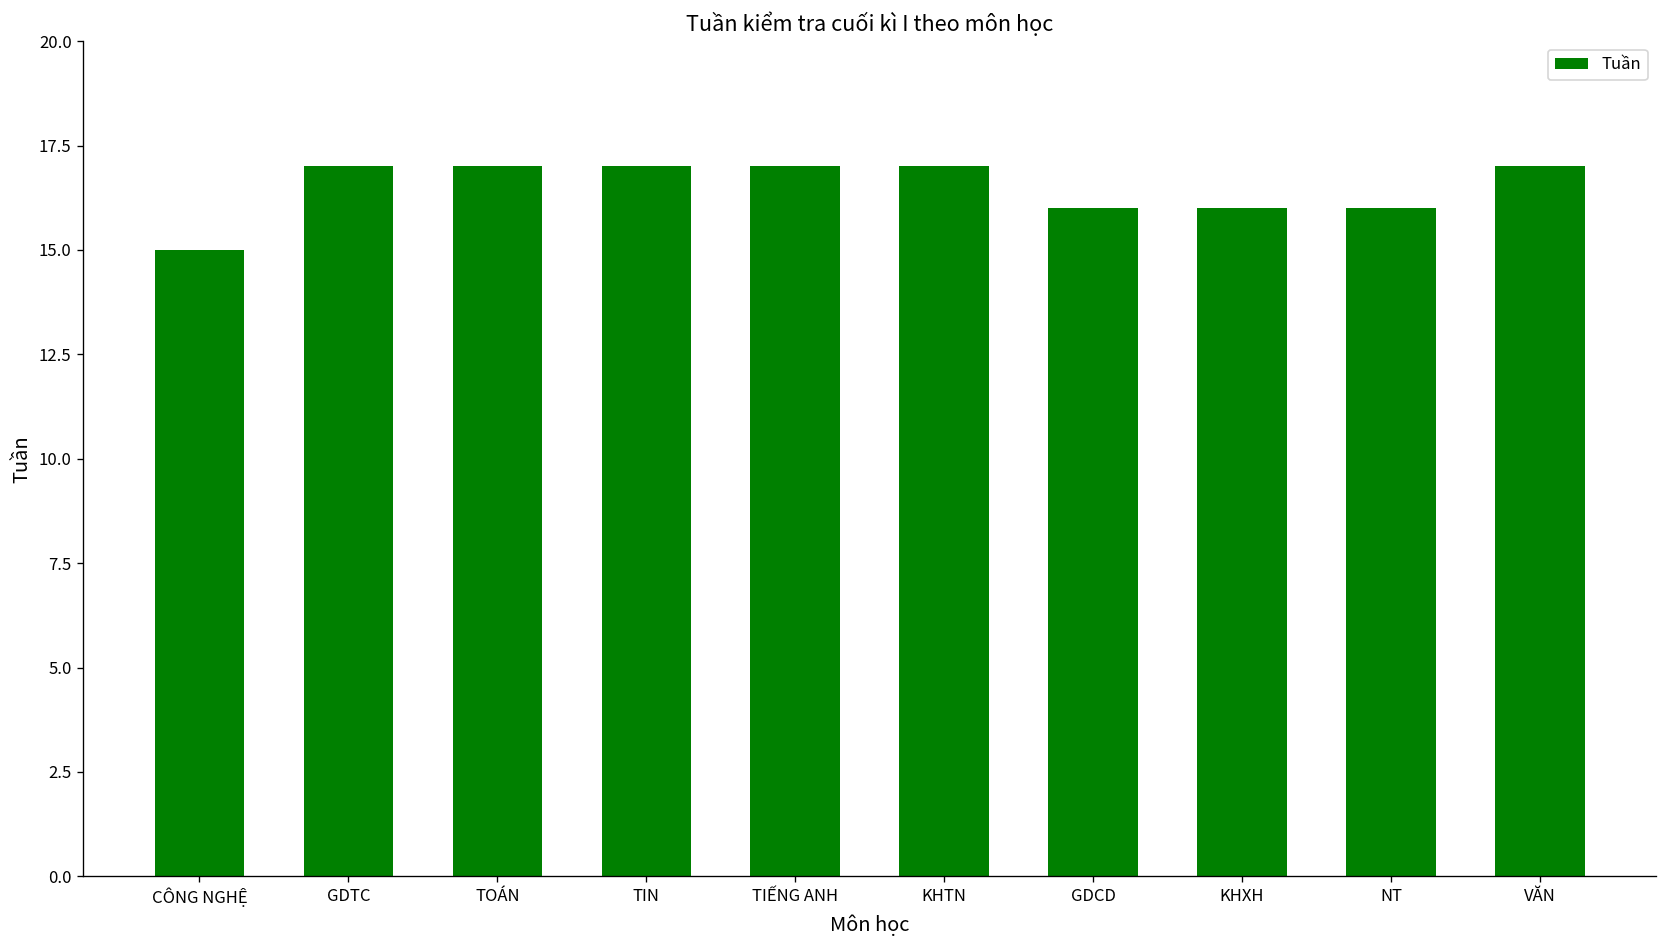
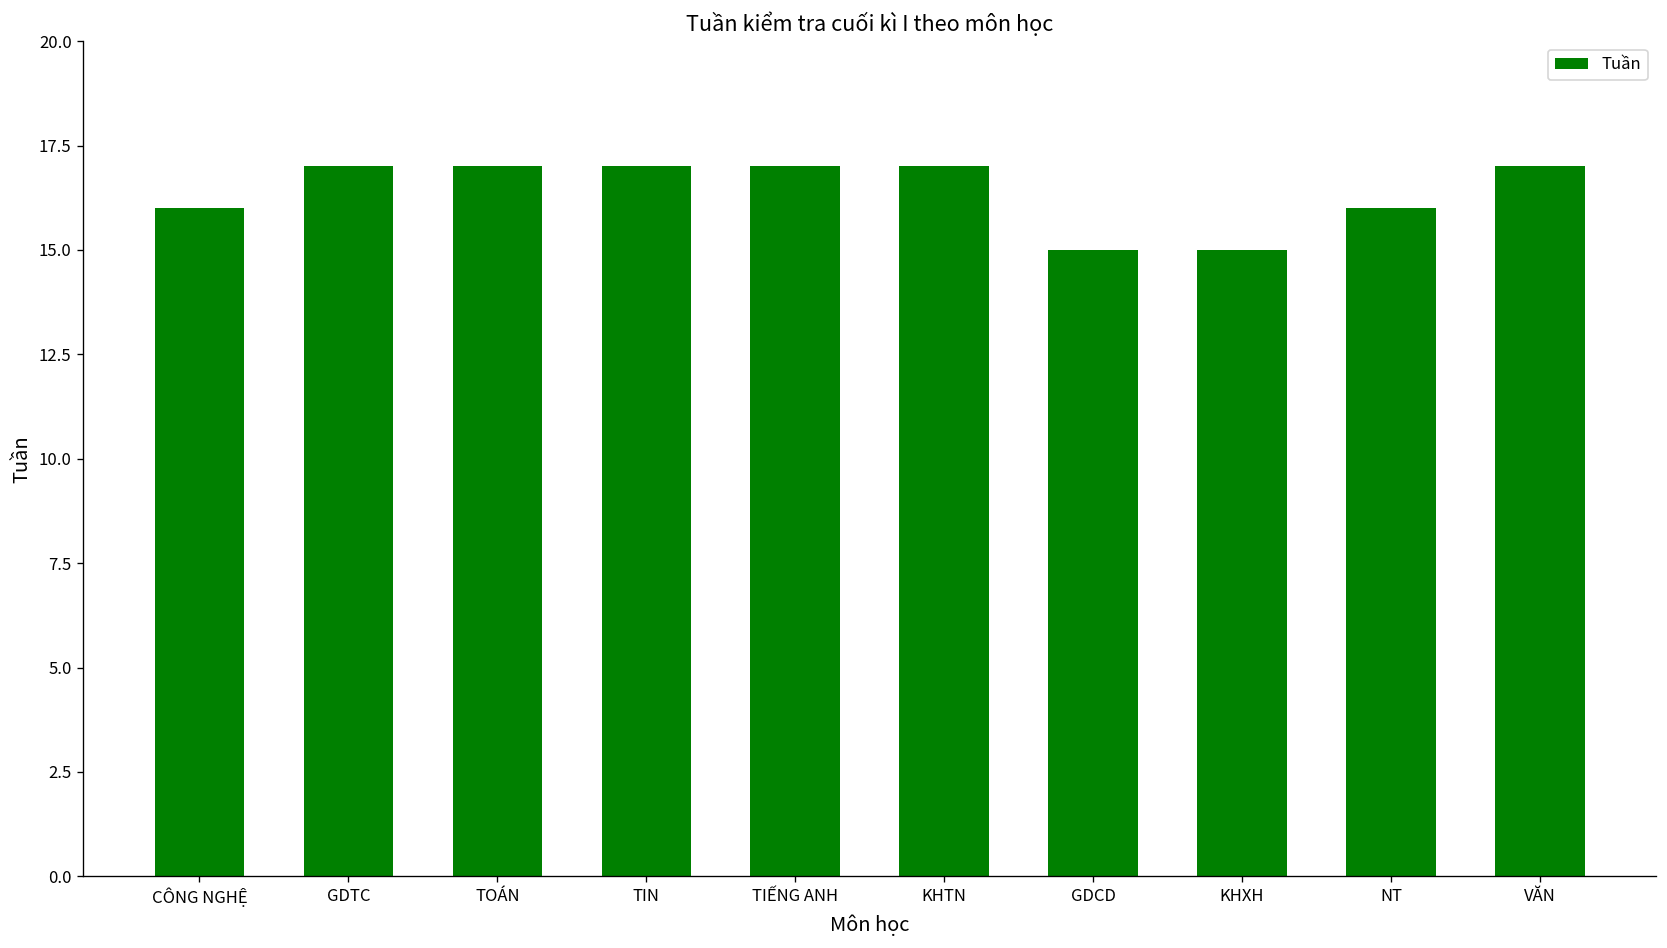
  {
-   "CÔNG NGHỆ": 15,
+   "CÔNG NGHỆ": 16,
    "GDTC": 17,
    "TOÁN": 17,
    "TIN": 17,
    "TIẾNG ANH": 17,
    "KHTN": 17,
-   "GDCD": 16,
-   "KHXH": 16,
+   "GDCD": 15,
+   "KHXH": 15,
    "NT": 16,
    "VĂN": 17
  }
